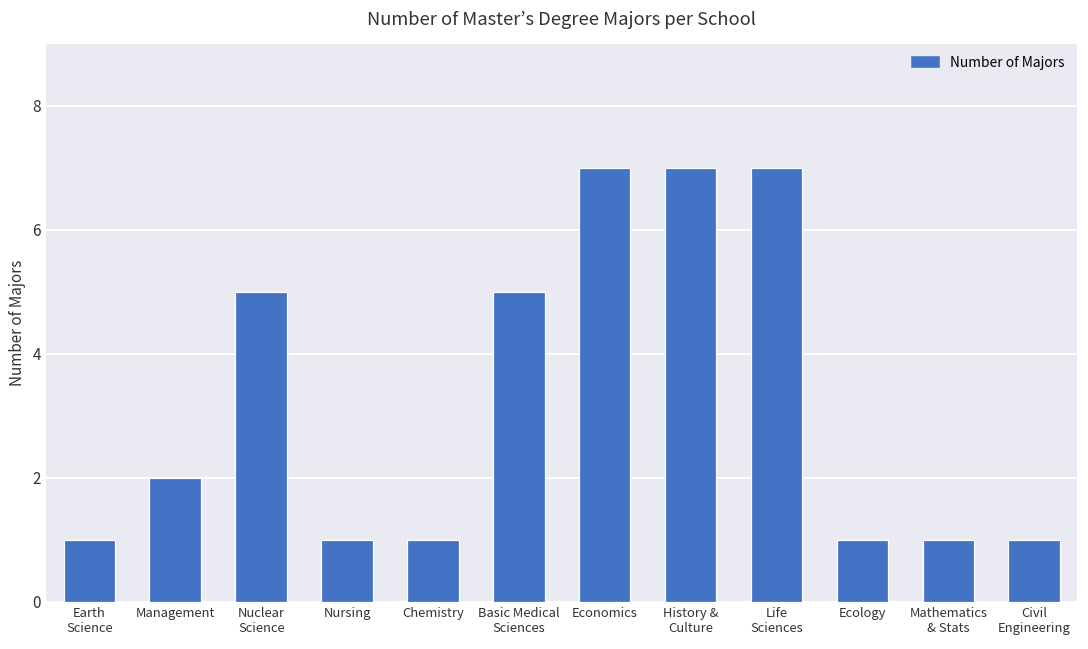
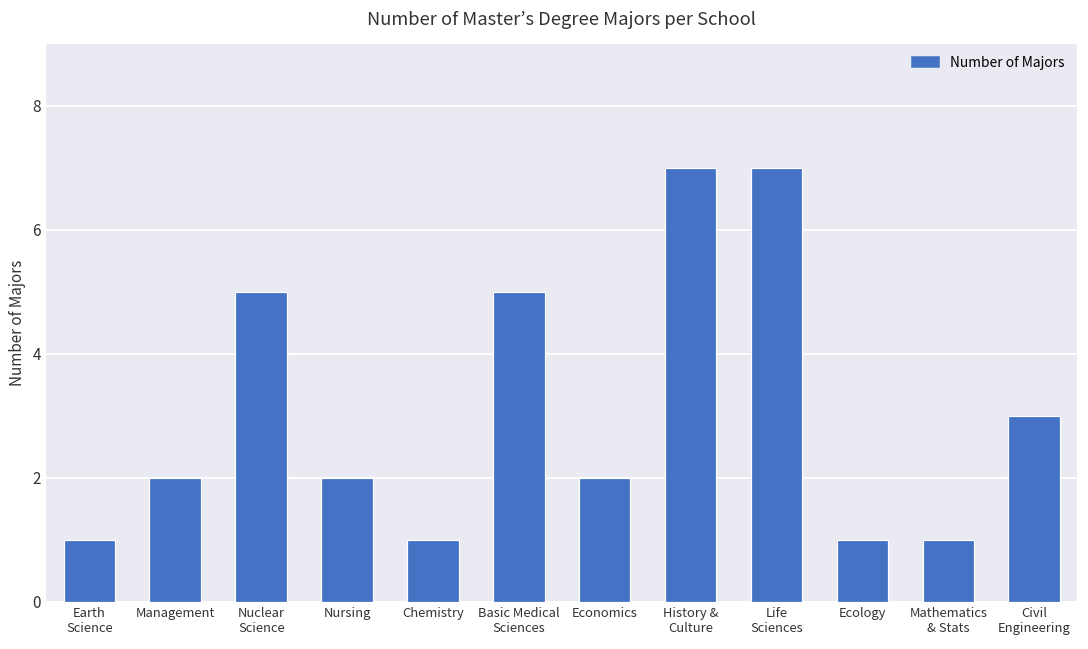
  {
    "Earth Science": 1,
    "Management": 2,
    "Nuclear Science": 5,
-   "Nursing": 1,
+   "Nursing": 2,
    "Chemistry": 1,
    "Basic Medical Sciences": 5,
-   "Economics": 7,
+   "Economics": 2,
    "History & Culture": 7,
    "Life Sciences": 7,
    "Ecology": 1,
    "Mathematics & Stats": 1,
-   "Civil Engineering": 1
+   "Civil Engineering": 3
  }
